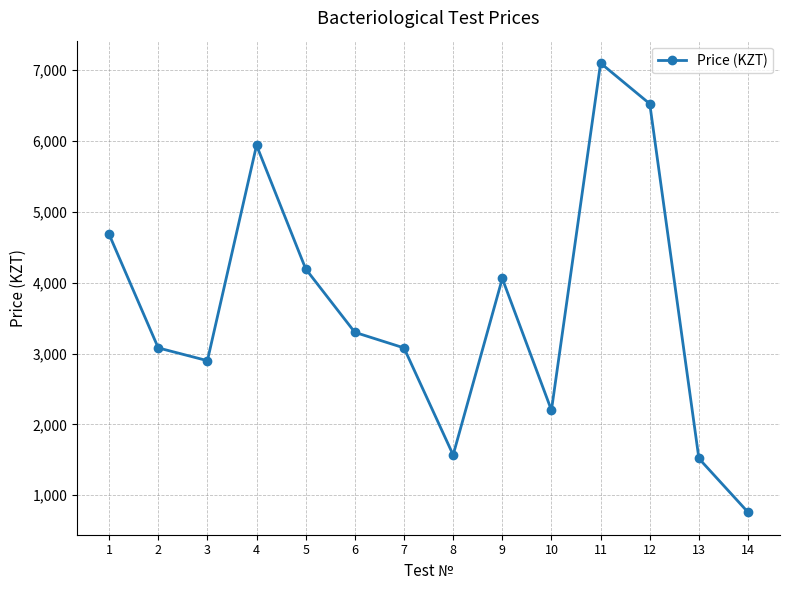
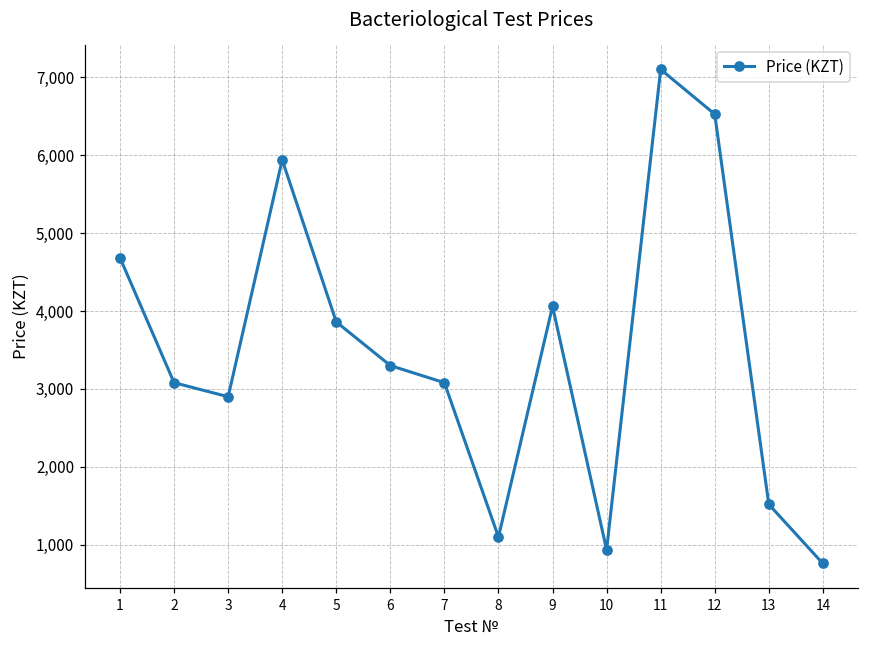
  {
    "1": "4,700",
    "2": "3,100",
    "3": "2,900",
    "4": "5,900",
-   "5": "4,200",
+   "5": "3,900",
    "6": "3,300",
    "7": "3,100",
-   "8": "1,600",
+   "8": "1,100",
    "9": "4,100",
-   "10": "2,200",
+   "10": "900",
    "11": "7,100",
    "12": "6,500",
    "13": "1,500",
    "14": "800"
  }
